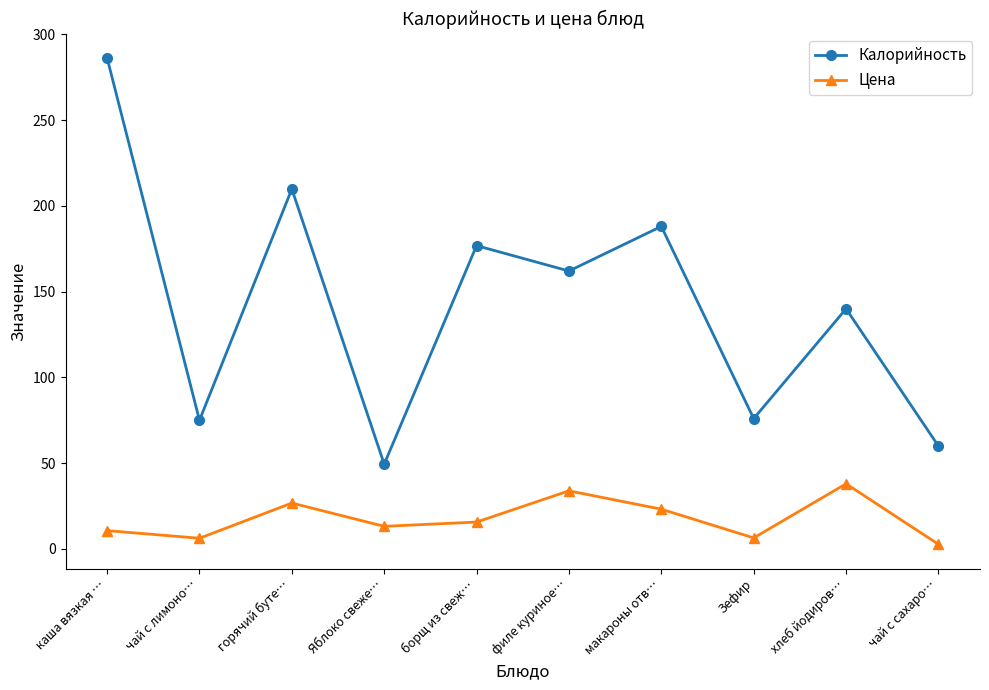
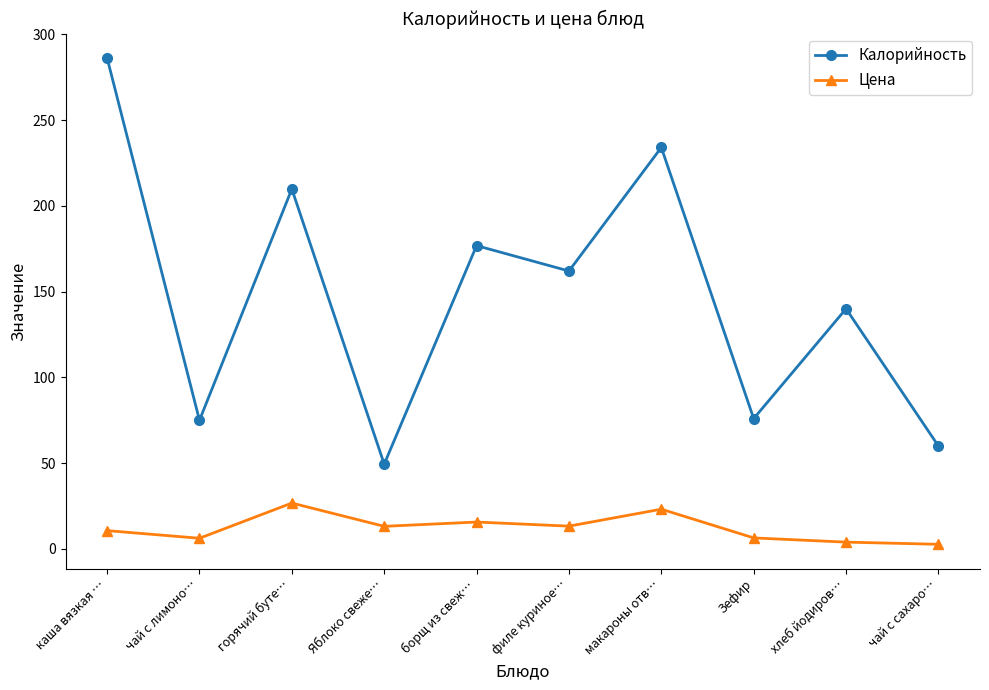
  {
    "Калорийность": {
      "каша вязкая …": 286,
      "чай с лимоно…": 75,
      "горячий буте…": 210,
      "Яблоко свеже…": 49,
      "борщ из свеж…": 177,
      "филе куриное…": 162,
-     "макароны отв…": 188,
+     "макароны отв…": 234,
      "Зефир": 76,
      "хлеб йодиров…": 140,
      "чай с сахаро…": 60
    },
    "Цена": {
      "каша вязкая …": 11,
      "чай с лимоно…": 6,
      "горячий буте…": 27,
      "Яблоко свеже…": 13,
      "борщ из свеж…": 16,
-     "филе куриное…": 34,
+     "филе куриное…": 13,
      "макароны отв…": 23,
      "Зефир": 6,
-     "хлеб йодиров…": 38,
+     "хлеб йодиров…": 4,
      "чай с сахаро…": 3
    }
  }
